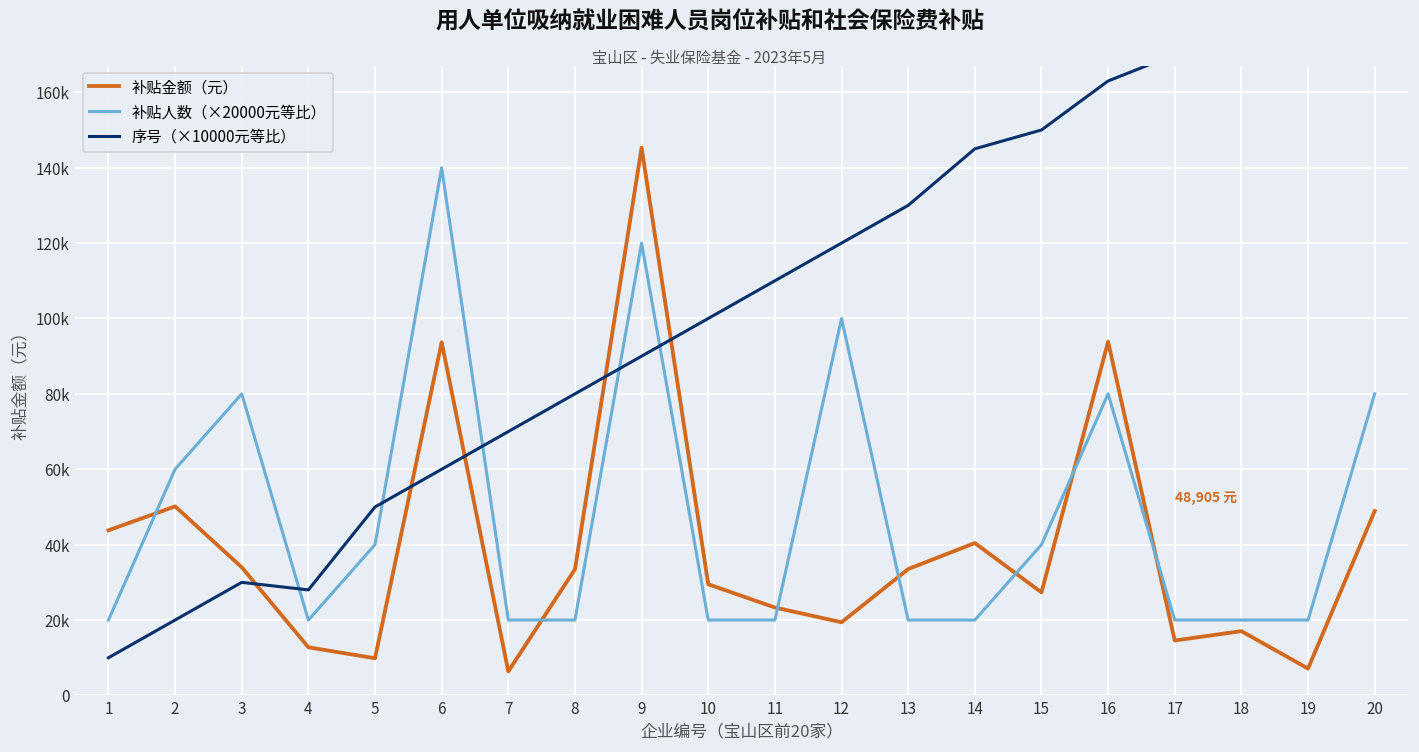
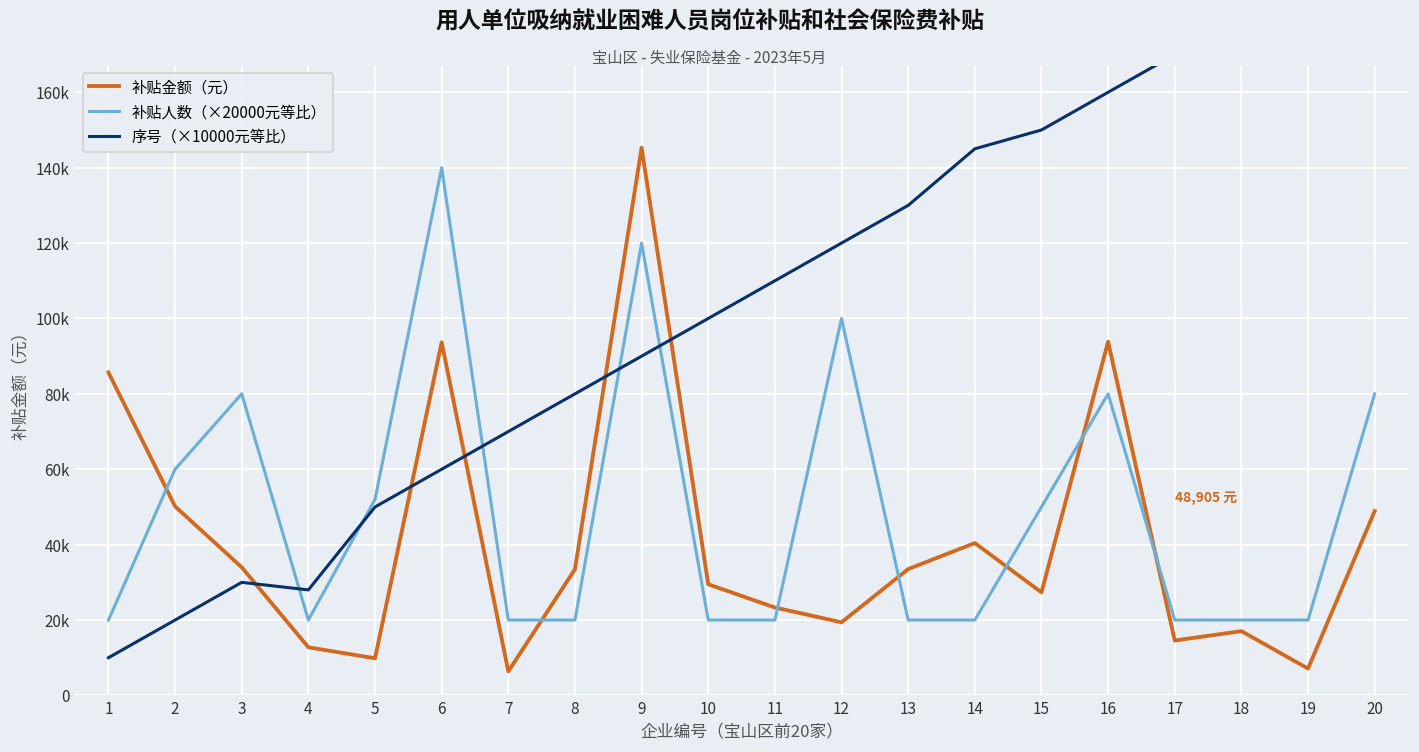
  {
    "补贴金额（元）": {
-     "1": 44000,
+     "1": 86000,
      "2": 50000,
      "3": 34000,
      "4": 13000,
      "5": 10000,
      "6": 94000,
      "7": 6000,
      "8": 33000,
      "9": 145000,
      "10": 29000,
      "11": 23000,
      "12": 19000,
      "13": 34000,
      "14": 40000,
      "15": 27000,
      "16": 94000,
      "17": 15000,
      "18": 17000,
      "19": 7000,
      "20": 49000
    },
    "补贴人数（×20000元等比）": {
      "1": 20000,
      "2": 60000,
      "3": 80000,
      "4": 20000,
-     "5": 40000,
+     "5": 52000,
      "6": 140000,
      "7": 20000,
      "8": 20000,
      "9": 120000,
      "10": 20000,
      "11": 20000,
      "12": 100000,
      "13": 20000,
      "14": 20000,
-     "15": 40000,
+     "15": 50000,
      "16": 80000,
      "17": 20000,
      "18": 20000,
      "19": 20000,
      "20": 80000
    },
    "序号（×10000元等比）": {
      "1": 10000,
      "2": 20000,
      "3": 30000,
      "4": 28000,
      "5": 50000,
      "6": 60000,
      "7": 70000,
      "8": 80000,
      "9": 90000,
      "10": 100000,
      "11": 110000,
      "12": 120000,
      "13": 130000,
      "14": 145000,
      "15": 150000,
-     "16": 163000
+     "16": 160000
    }
  }
